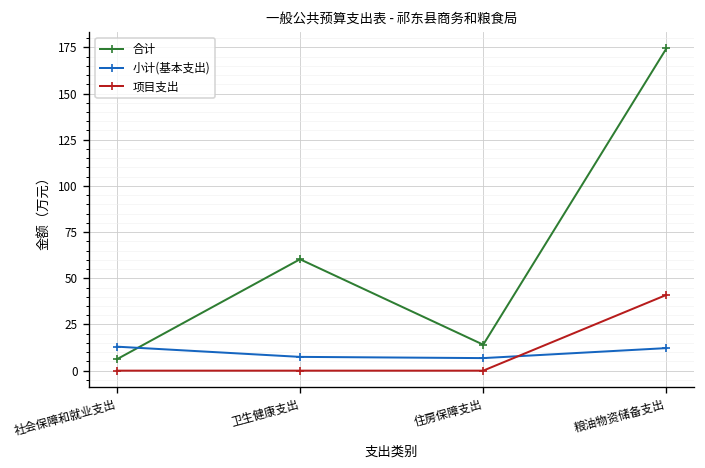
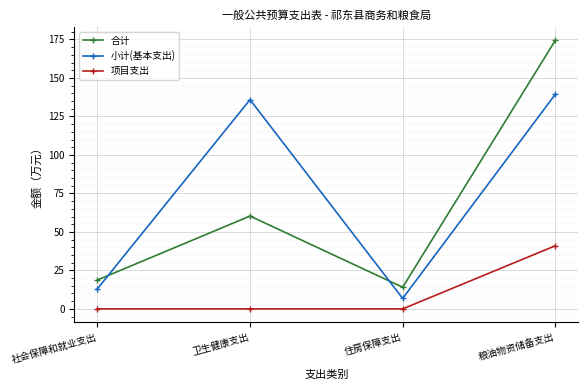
  {
    "合计": {
-     "社会保障和就业支出": 6,
+     "社会保障和就业支出": 19,
      "卫生健康支出": 60,
      "住房保障支出": 14,
      "粮油物资储备支出": 174
    },
    "小计(基本支出)": {
      "社会保障和就业支出": 13,
-     "卫生健康支出": 7,
+     "卫生健康支出": 136,
      "住房保障支出": 7,
-     "粮油物资储备支出": 12
+     "粮油物资储备支出": 139
    },
    "项目支出": {
      "社会保障和就业支出": 0,
      "卫生健康支出": 0,
      "住房保障支出": 0,
      "粮油物资储备支出": 41
    }
  }
